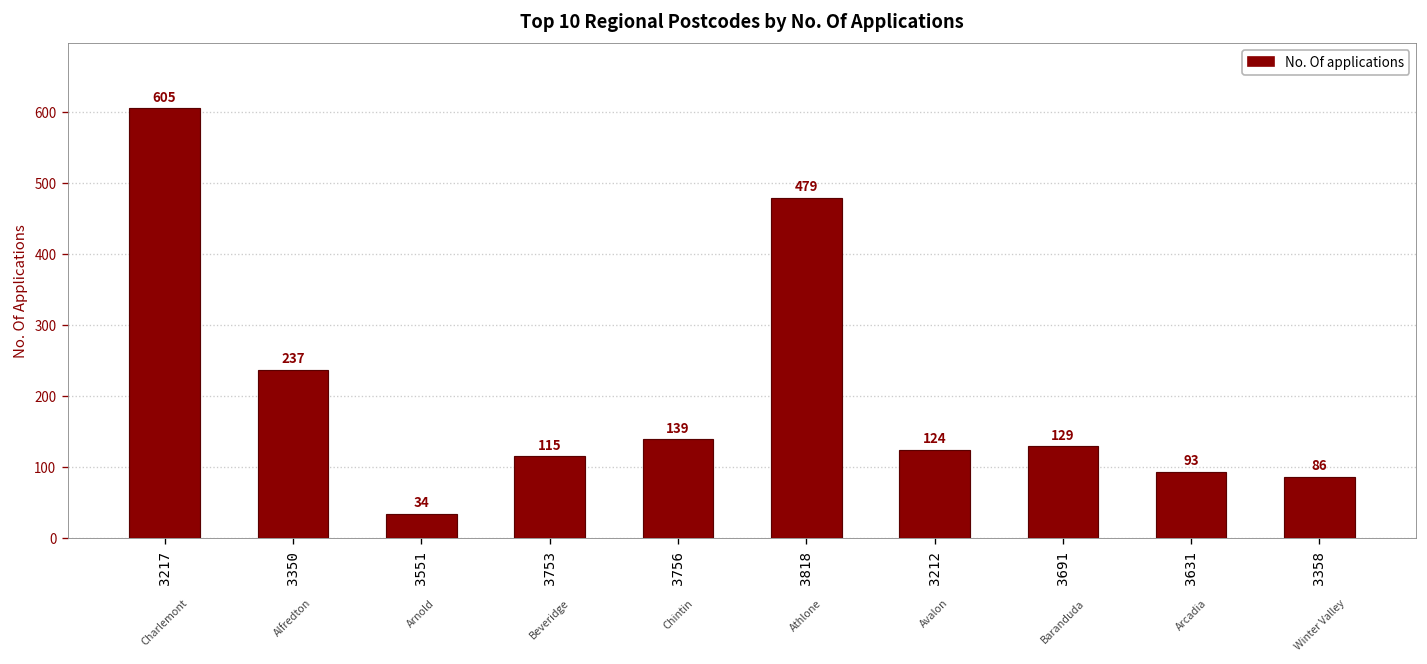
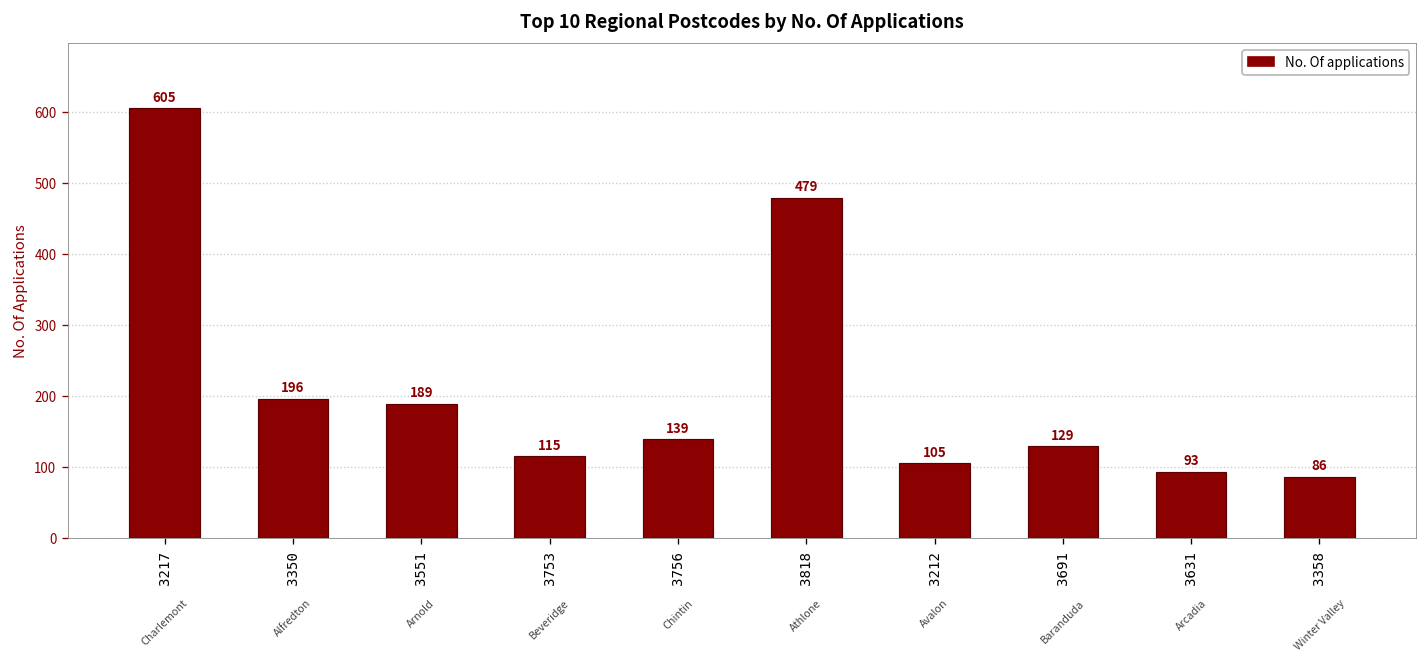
  {
    "3217": 605,
-   "3350": 237,
-   "3551": 34,
+   "3350": 196,
+   "3551": 189,
    "3753": 115,
    "3756": 139,
    "3818": 479,
-   "3212": 124,
+   "3212": 105,
    "3691": 129,
    "3631": 93,
    "3358": 86
  }
